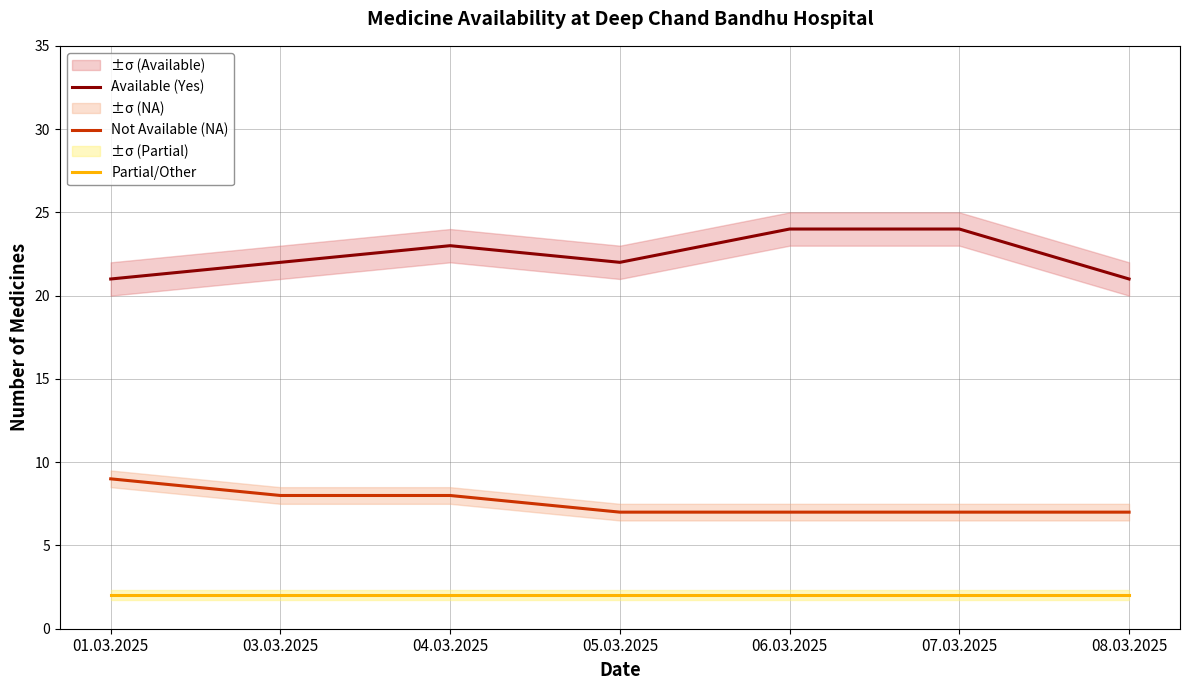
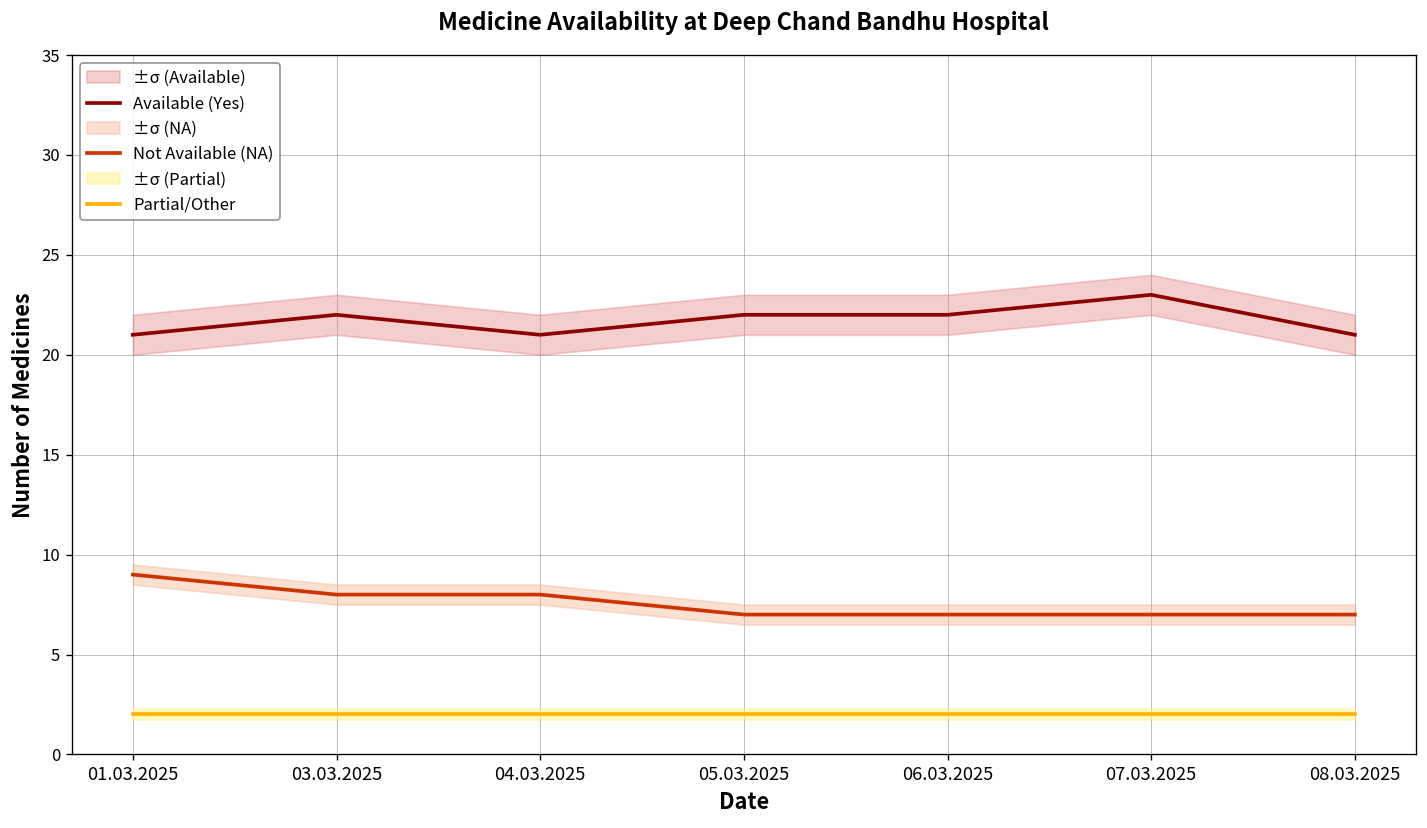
  {
    "Available (Yes)": {
      "01.03.2025": 21,
      "03.03.2025": 22,
-     "04.03.2025": 23,
+     "04.03.2025": 21,
      "05.03.2025": 22,
-     "06.03.2025": 24,
-     "07.03.2025": 24,
+     "06.03.2025": 22,
+     "07.03.2025": 23,
      "08.03.2025": 21
    },
    "Not Available (NA)": {
      "01.03.2025": 9,
      "03.03.2025": 8,
      "04.03.2025": 8,
      "05.03.2025": 7,
      "06.03.2025": 7,
      "07.03.2025": 7,
      "08.03.2025": 7
    },
    "Partial/Other": {
      "01.03.2025": 2,
      "03.03.2025": 2,
      "04.03.2025": 2,
      "05.03.2025": 2,
      "06.03.2025": 2,
      "07.03.2025": 2,
      "08.03.2025": 2
    }
  }
